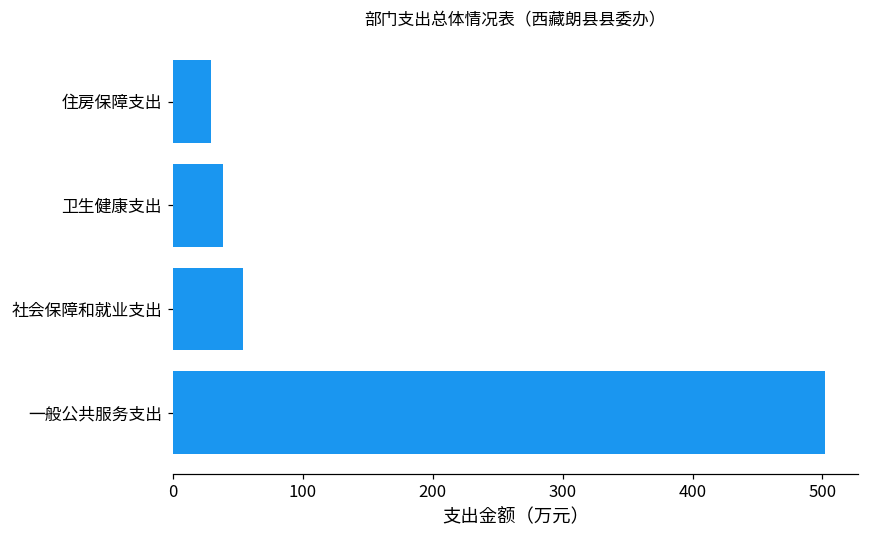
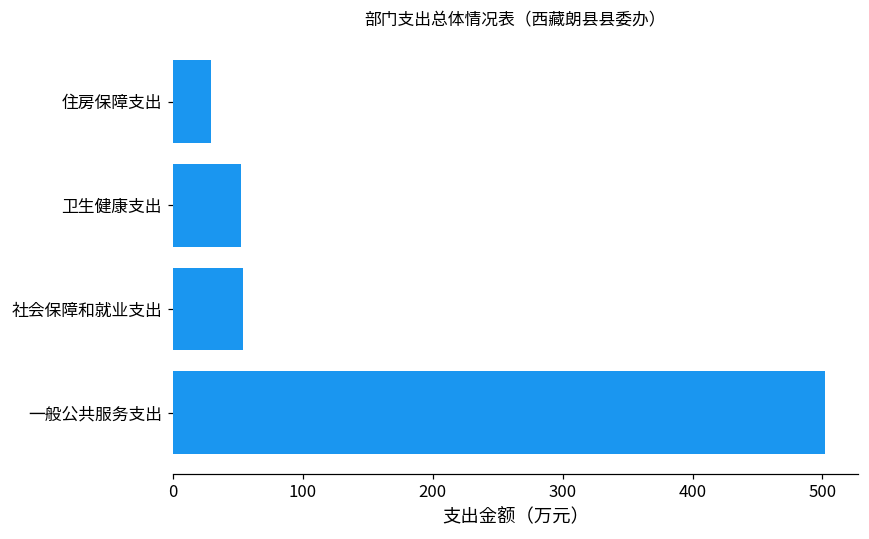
  {
    "住房保障支出": 30,
-   "卫生健康支出": 39,
+   "卫生健康支出": 52,
    "社会保障和就业支出": 54,
    "一般公共服务支出": 502
  }
